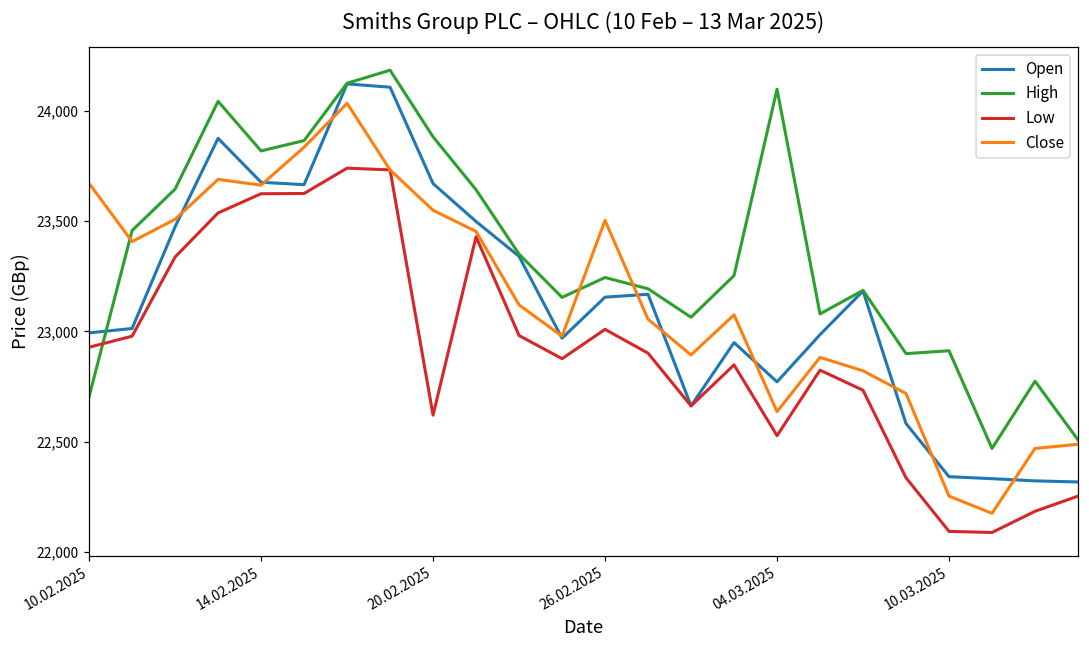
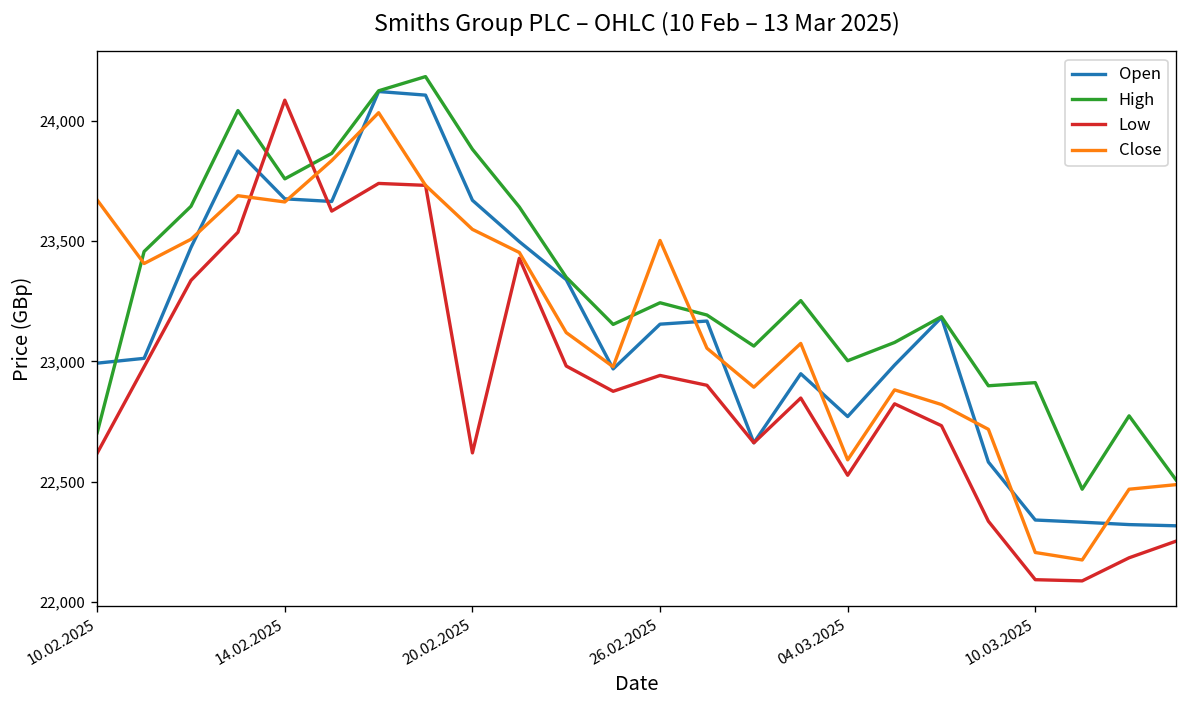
  {
    "Open": {
      "10.02.2025": "22,990",
      "14.02.2025": "23,680",
      "20.02.2025": "23,670",
      "26.02.2025": "23,160",
      "04.03.2025": "22,770",
      "10.03.2025": "22,340"
    },
    "High": {
      "10.02.2025": "22,700",
-     "14.02.2025": "23,820",
+     "14.02.2025": "23,760",
      "20.02.2025": "23,880",
      "26.02.2025": "23,240",
-     "04.03.2025": "24,100",
+     "04.03.2025": "23,000",
      "10.03.2025": "22,910"
    },
    "Low": {
-     "10.02.2025": "22,930",
-     "14.02.2025": "23,620",
+     "10.02.2025": "22,620",
+     "14.02.2025": "24,090",
      "20.02.2025": "22,620",
-     "26.02.2025": "23,010",
+     "26.02.2025": "22,940",
      "04.03.2025": "22,530",
      "10.03.2025": "22,090"
    },
    "Close": {
      "10.02.2025": "23,670",
      "14.02.2025": "23,660",
      "20.02.2025": "23,550",
      "26.02.2025": "23,500",
-     "04.03.2025": "22,640",
-     "10.03.2025": "22,250"
+     "04.03.2025": "22,590",
+     "10.03.2025": "22,210"
    }
  }
